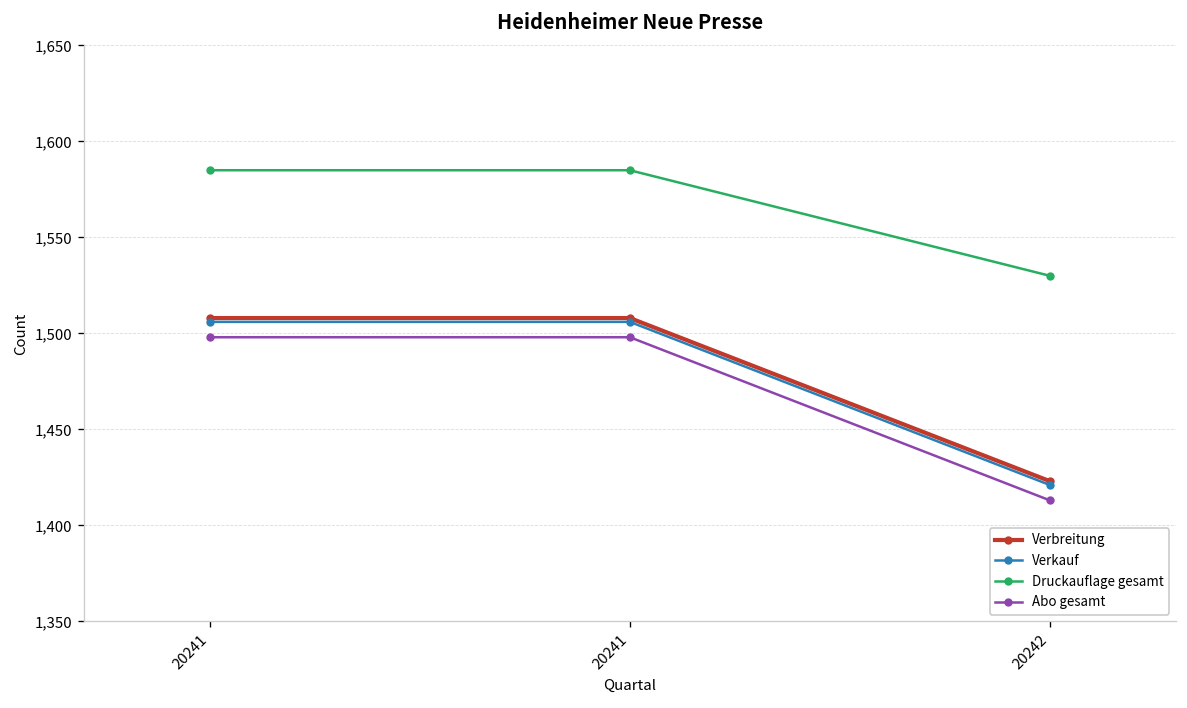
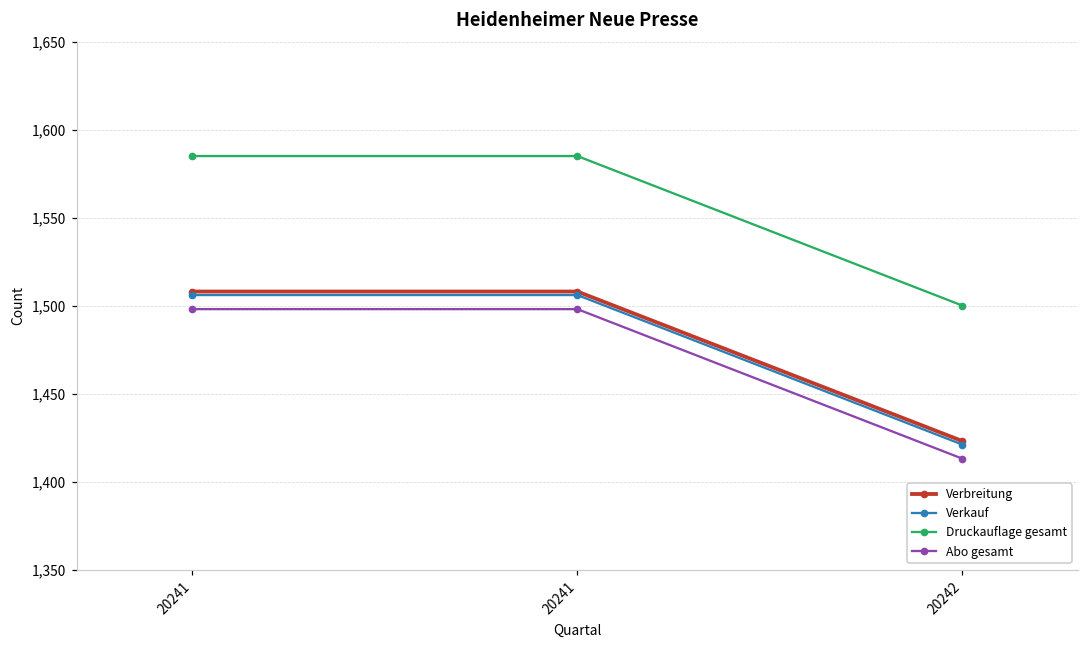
  {
    "Verbreitung": {
      "20242": "1,423"
    },
    "Verkauf": {
      "20242": "1,421"
    },
    "Druckauflage gesamt": {
-     "20242": "1,530"
+     "20242": "1,500"
    },
    "Abo gesamt": {
      "20242": "1,413"
    }
  }
